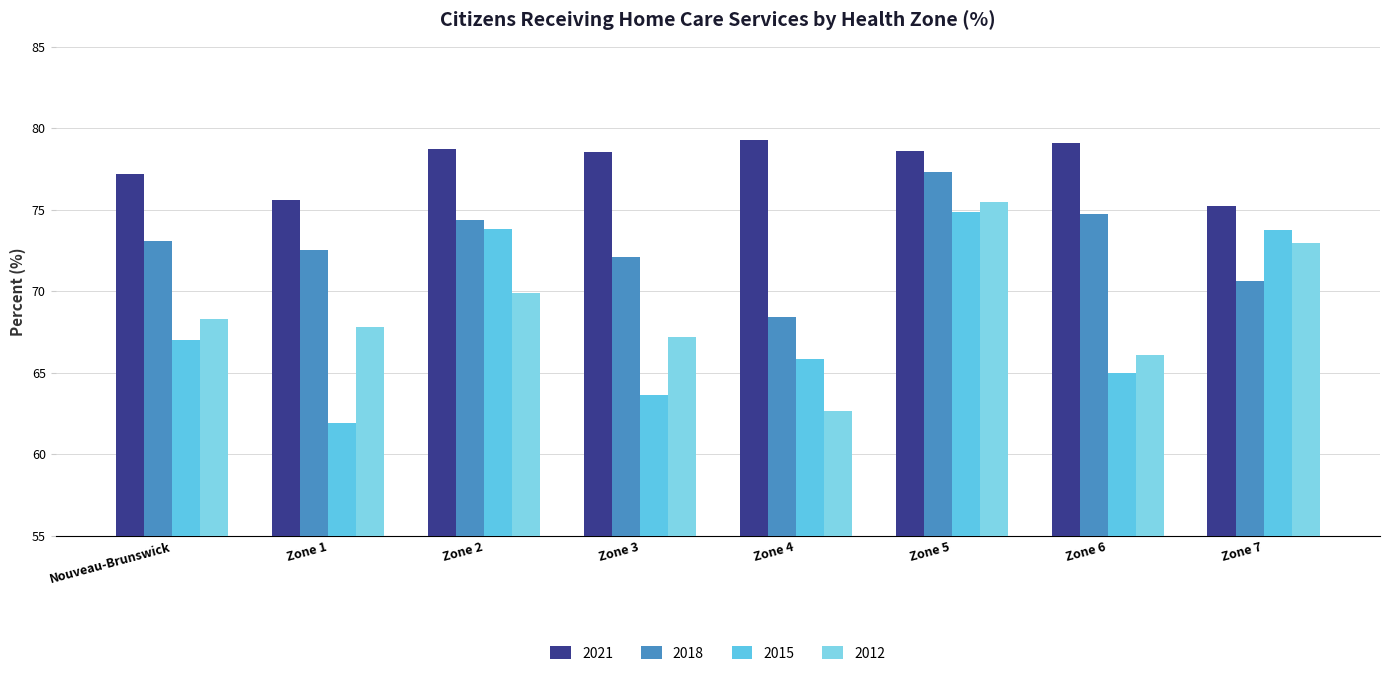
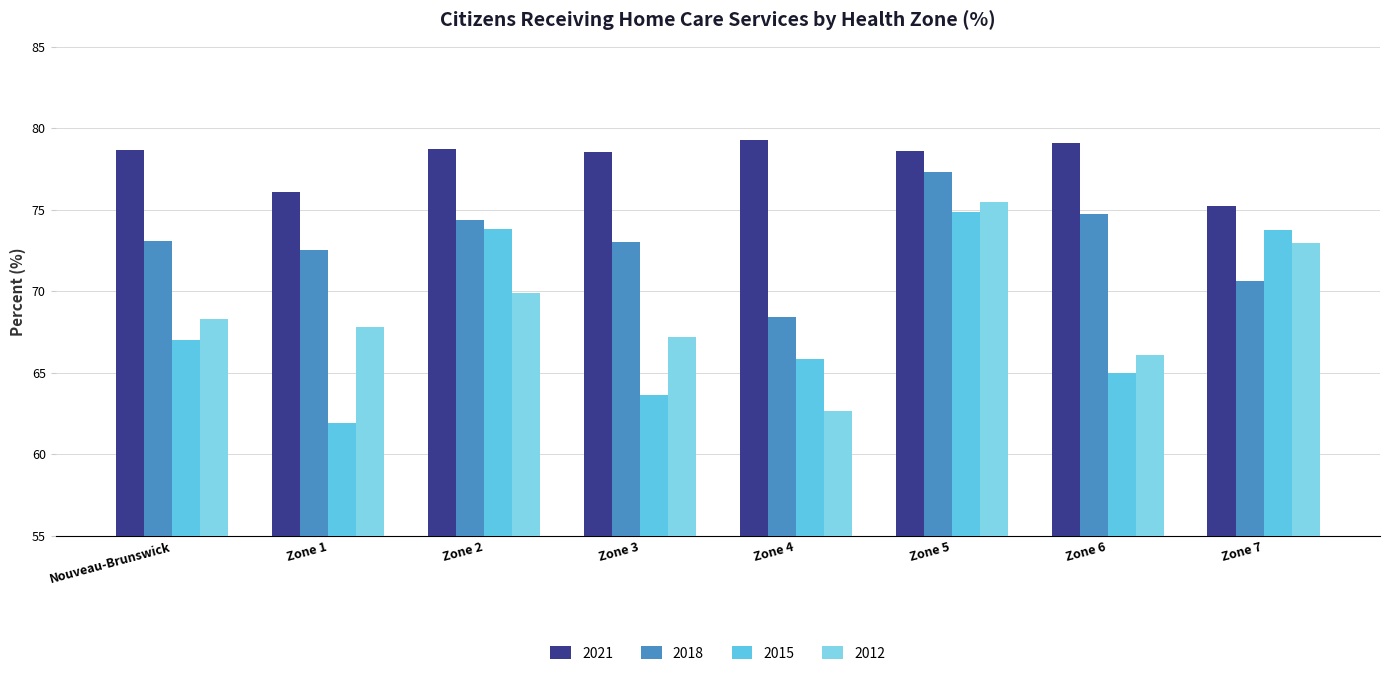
  {
    "2021": {
-     "Nouveau-Brunswick": 77.2,
-     "Zone 1": 75.6,
+     "Nouveau-Brunswick": 78.7,
+     "Zone 1": 76.1,
      "Zone 2": 78.7,
      "Zone 3": 78.5,
      "Zone 4": 79.3,
      "Zone 5": 78.6,
      "Zone 6": 79.1,
      "Zone 7": 75.3
    },
    "2018": {
      "Nouveau-Brunswick": 73.1,
      "Zone 1": 72.6,
      "Zone 2": 74.4,
-     "Zone 3": 72.1,
+     "Zone 3": 73.0,
      "Zone 4": 68.4,
      "Zone 5": 77.3,
      "Zone 6": 74.7,
      "Zone 7": 70.6
    }
  }
